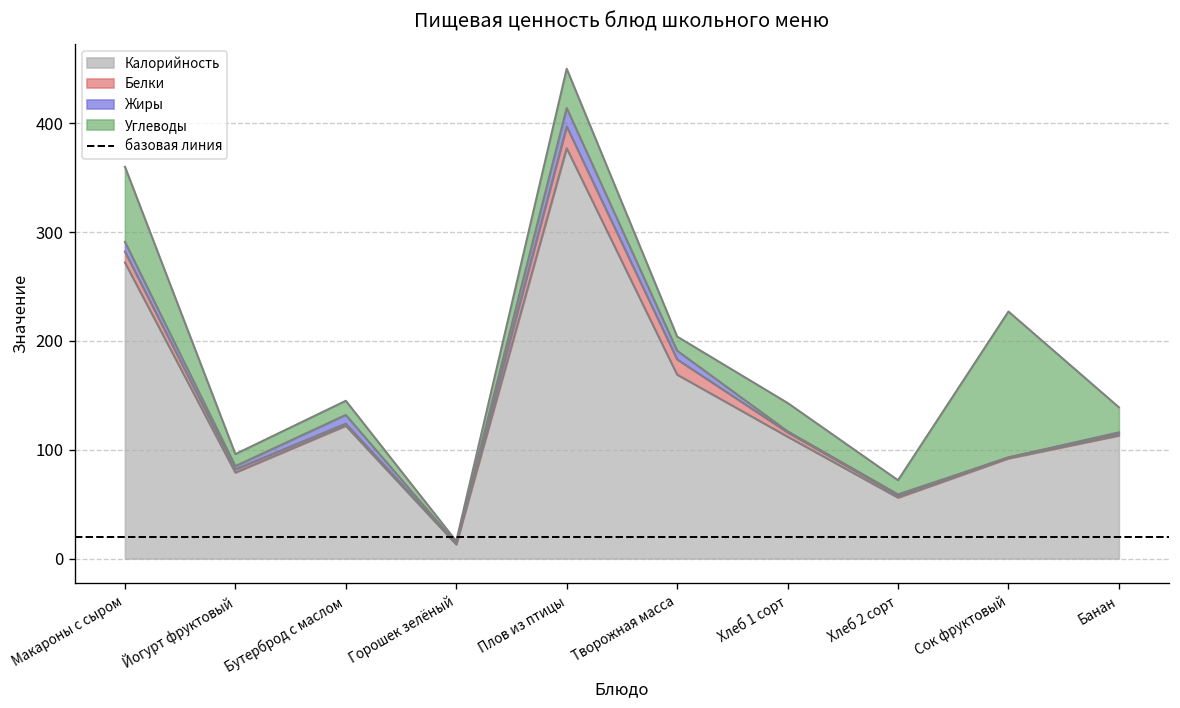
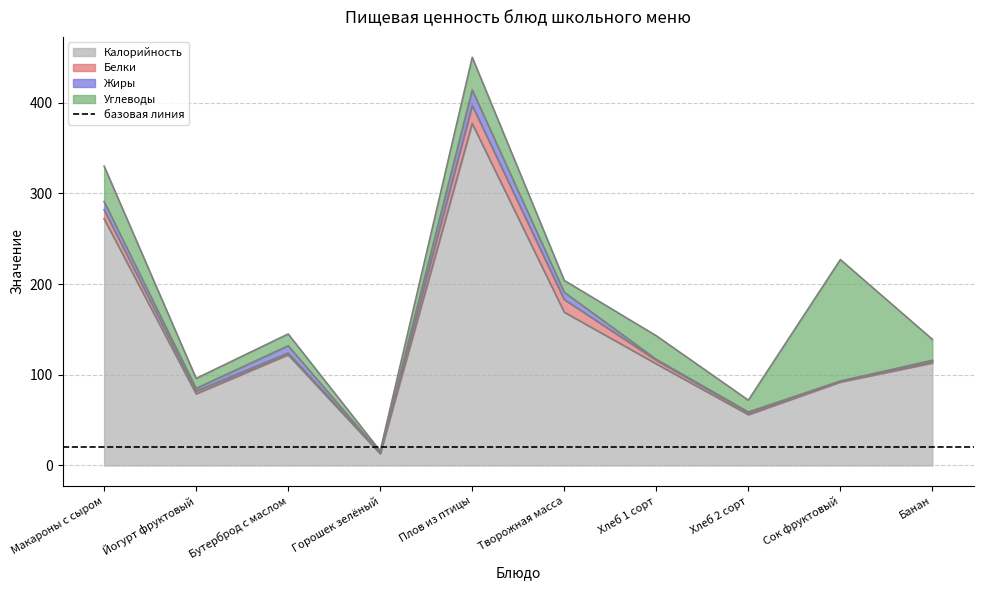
  {
    "Калорийность": {
      "Макароны с сыром": 270,
      "Йогурт фруктовый": 80,
      "Плов из птицы": 380,
      "Творожная масса": 170,
      "Хлеб 1 сорт": 110
    },
    "Белки": {
      "Макароны с сыром": 10,
      "Йогурт фруктовый": 0,
      "Плов из птицы": 20,
      "Творожная масса": 10
    },
    "Жиры": {
      "Макароны с сыром": 10,
      "Йогурт фруктовый": 0,
      "Бутерброд с маслом": 10,
      "Плов из птицы": 20,
      "Творожная масса": 10
    },
    "Углеводы": {
-     "Макароны с сыром": 70,
+     "Макароны с сыром": 40,
      "Йогурт фруктовый": 10,
      "Бутерброд с маслом": 10,
      "Плов из птицы": 40,
      "Творожная масса": 10,
      "Хлеб 1 сорт": 30,
      "Хлеб 2 сорт": 10,
      "Сок фруктовый": 130,
      "Банан": 20
    }
  }
